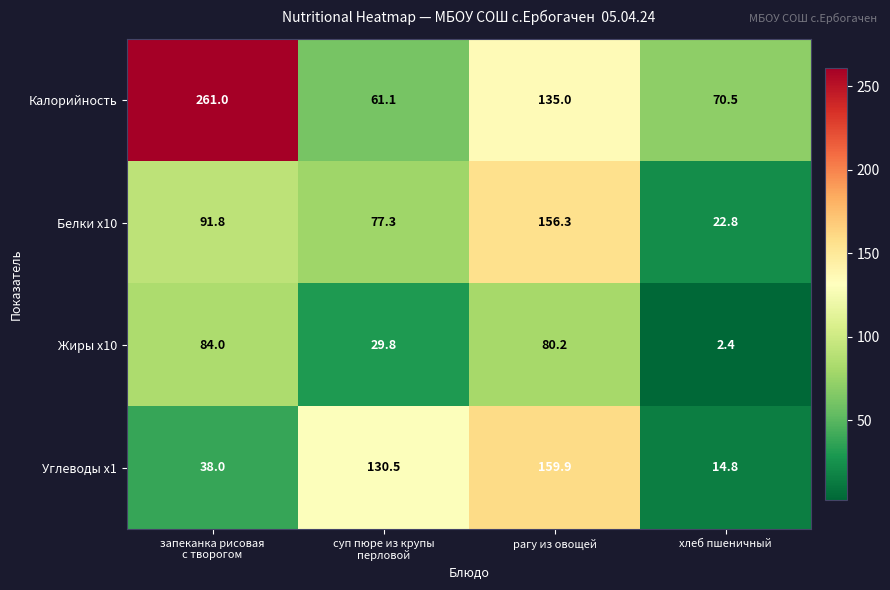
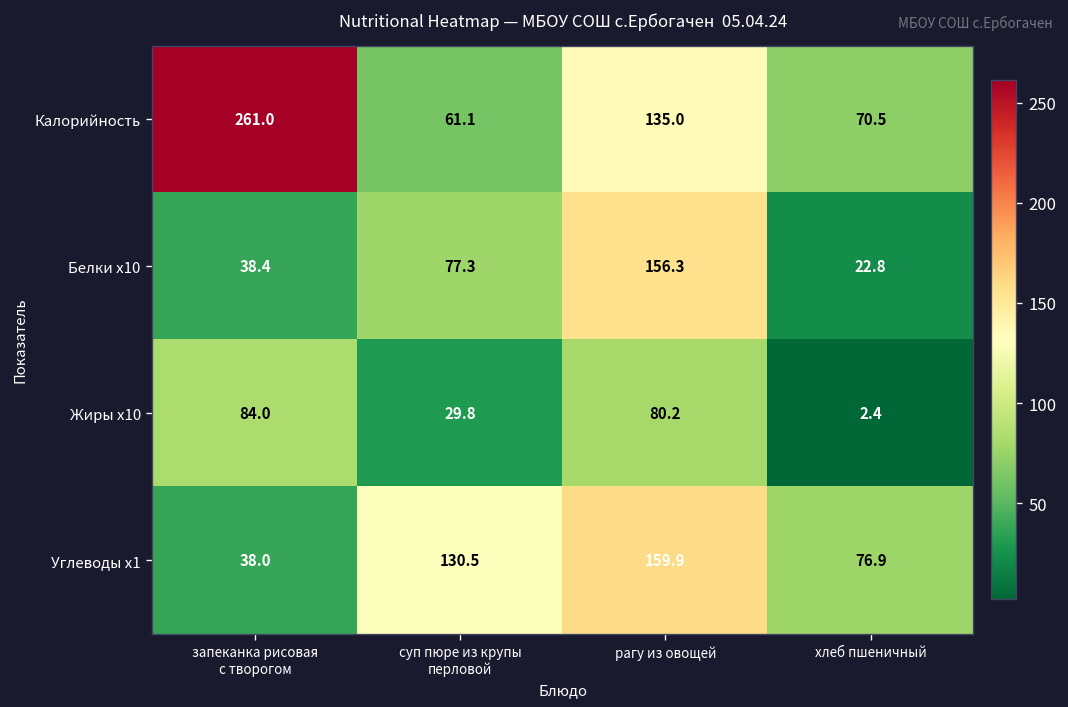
  {
    "Калорийность": {
      "запеканка рисовая с творогом": 261.0,
      "суп пюре из крупы перловой": 61.1,
      "рагу из овощей": 135.0,
      "хлеб пшеничный": 70.5
    },
    "Белки x10": {
-     "запеканка рисовая с творогом": 91.8,
+     "запеканка рисовая с творогом": 38.4,
      "суп пюре из крупы перловой": 77.3,
      "рагу из овощей": 156.3,
      "хлеб пшеничный": 22.8
    },
    "Жиры x10": {
      "запеканка рисовая с творогом": 84.0,
      "суп пюре из крупы перловой": 29.8,
      "рагу из овощей": 80.2,
      "хлеб пшеничный": 2.4
    },
    "Углеводы x1": {
      "запеканка рисовая с творогом": 38.0,
      "суп пюре из крупы перловой": 130.5,
      "рагу из овощей": 159.9,
-     "хлеб пшеничный": 14.8
+     "хлеб пшеничный": 76.9
    }
  }
